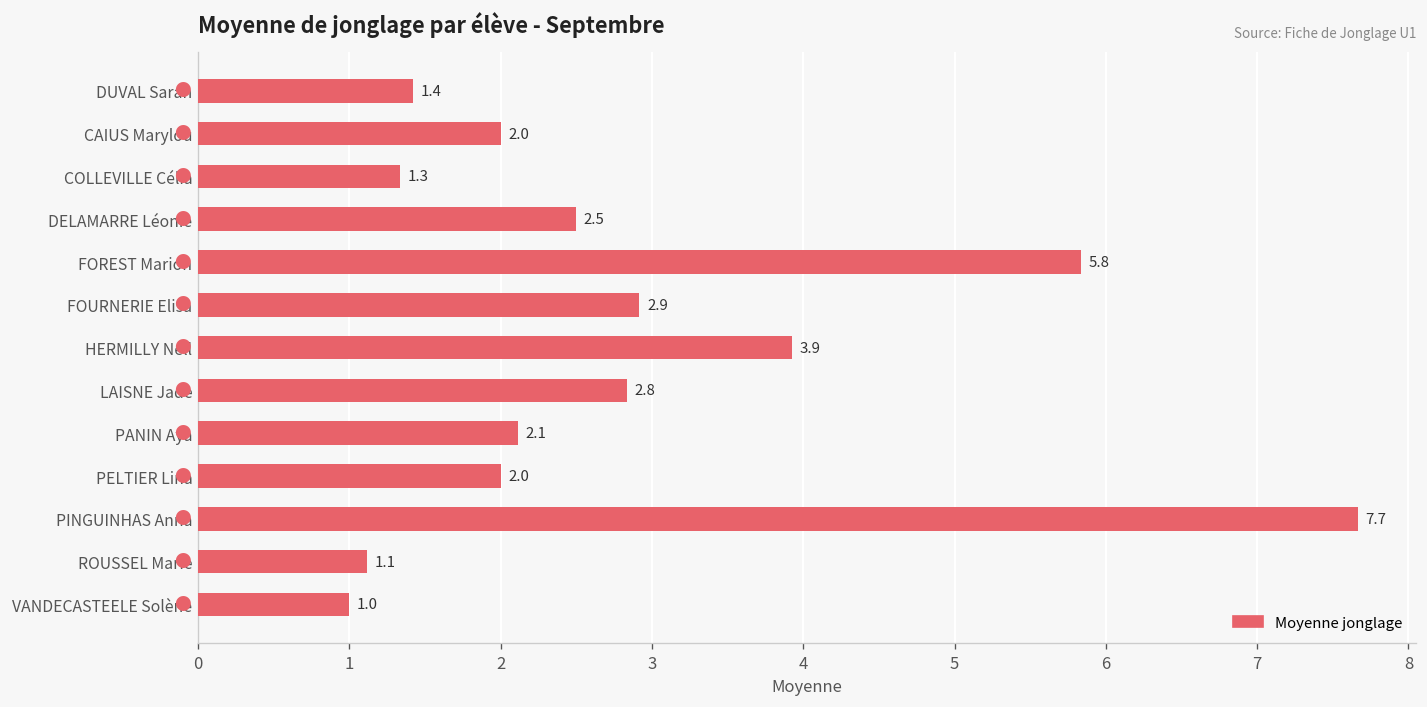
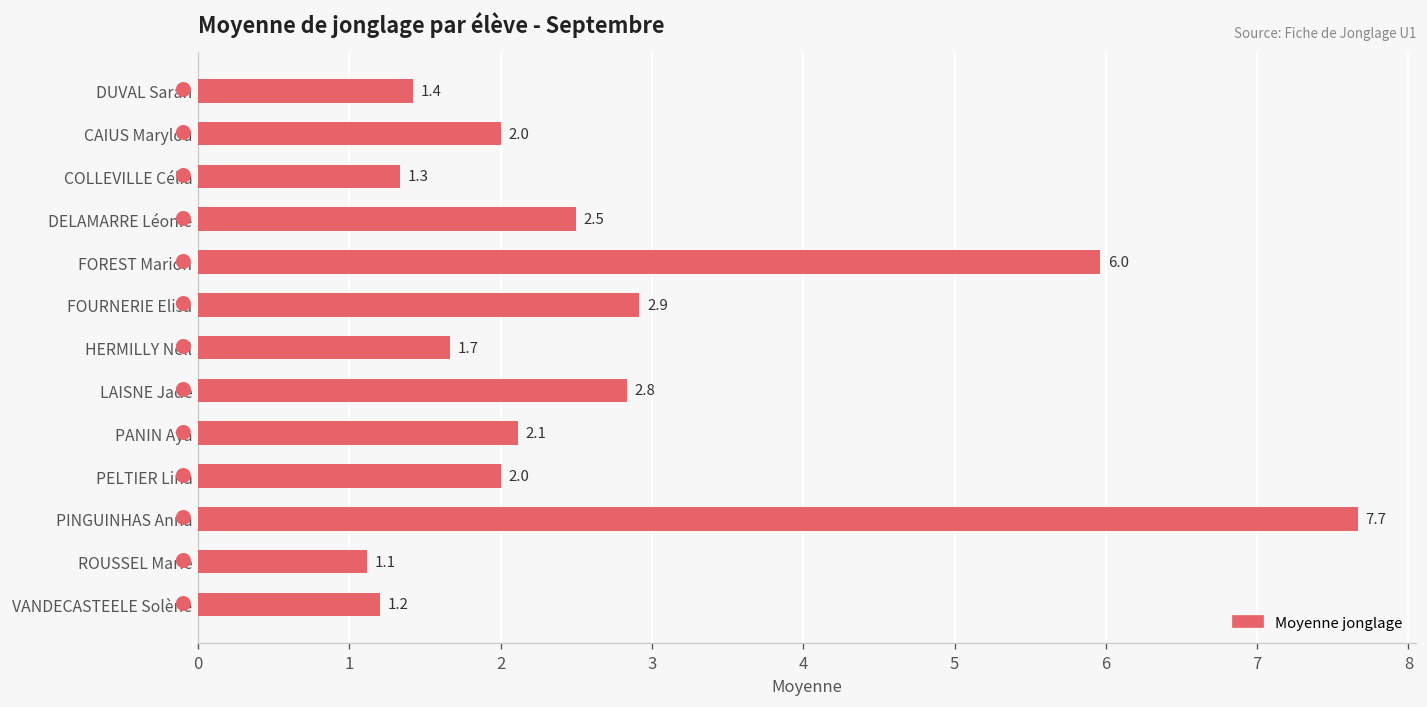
  {
    "DUVAL Sarah": 1.4,
    "CAIUS Marylou": 2.0,
    "COLLEVILLE Célia": 1.3,
    "DELAMARRE Léonie": 2.5,
-   "FOREST Marion": 5.8,
+   "FOREST Marion": 6.0,
    "FOURNERIE Elisa": 2.9,
-   "HERMILLY Nell": 3.9,
+   "HERMILLY Nell": 1.7,
    "LAISNE Jade": 2.8,
    "PANIN Aya": 2.1,
    "PELTIER Lina": 2.0,
    "PINGUINHAS Anna": 7.7,
    "ROUSSEL Marie": 1.1,
-   "VANDECASTEELE Solène": 1.0
+   "VANDECASTEELE Solène": 1.2
  }
